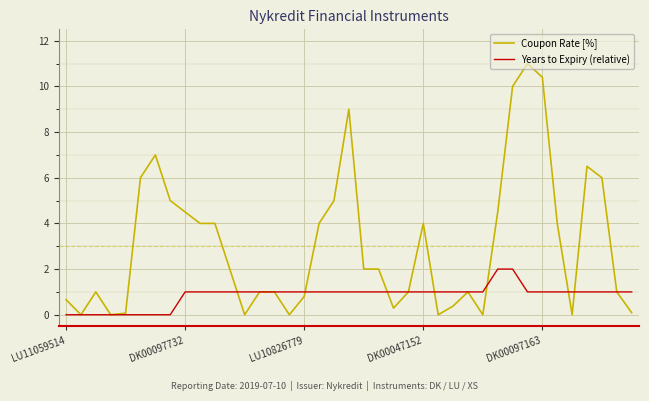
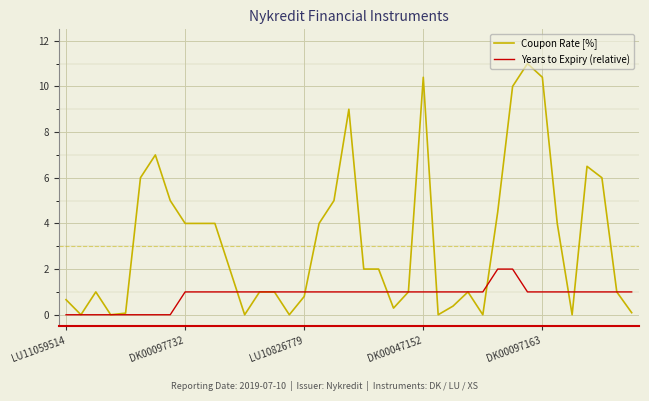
  {
    "Coupon Rate [%]": {
      "LU11059514": 0.7,
-     "DK00097732": 4.5,
+     "DK00097732": 4.0,
      "LU10826779": 0.8,
-     "DK00047152": 4.0,
+     "DK00047152": 10.4,
      "DK00097163": 10.4
    },
    "Years to Expiry (relative)": {
      "LU11059514": 0.0,
      "DK00097732": 1.0,
      "LU10826779": 1.0,
      "DK00047152": 1.0,
      "DK00097163": 1.0
    }
  }
